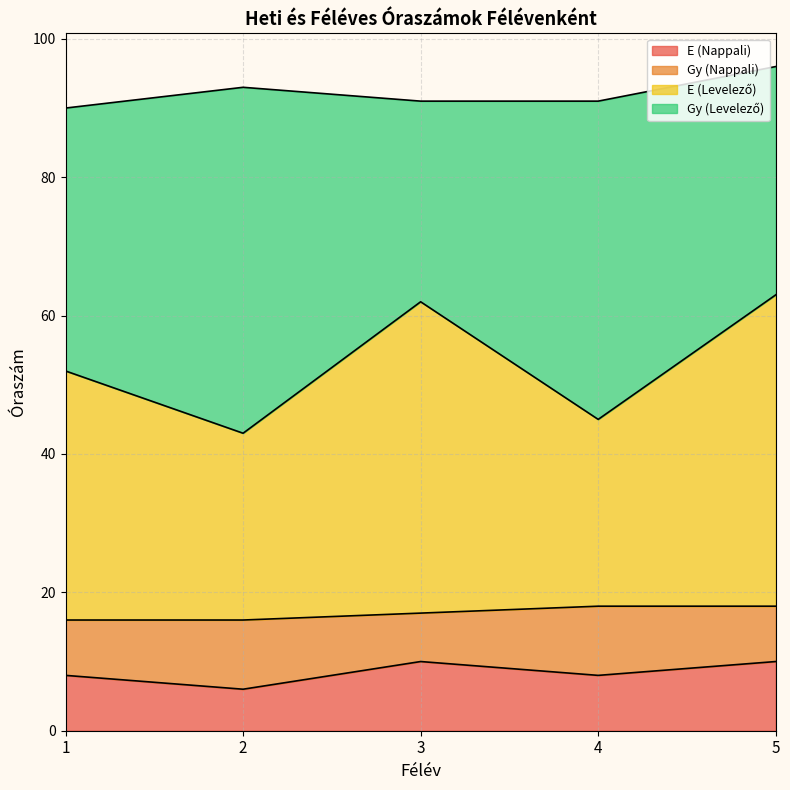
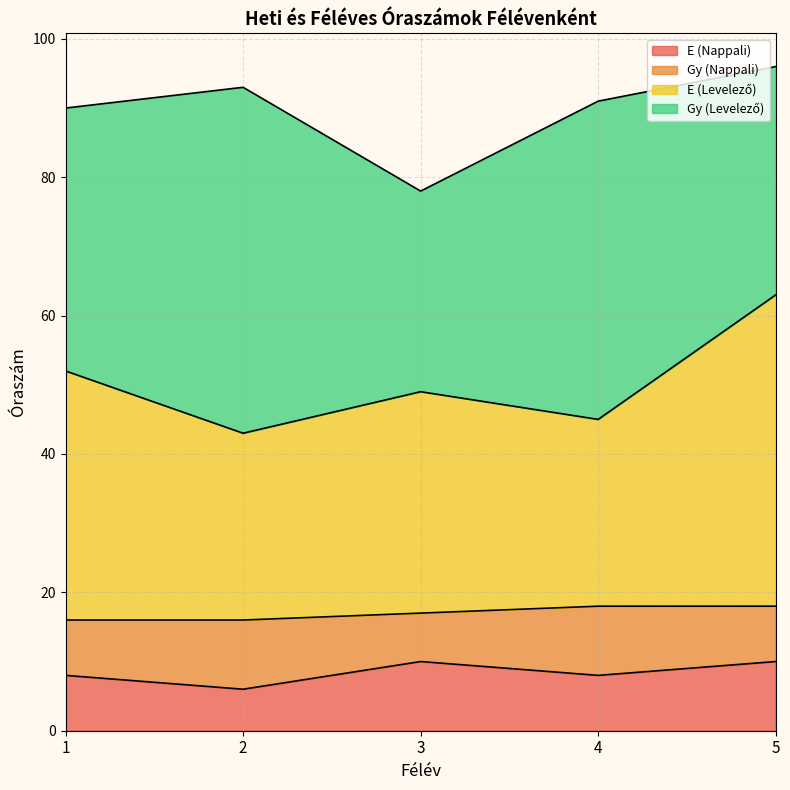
  {
    "E (Levelező)": {
      "1": 36,
      "2": 27,
-     "3": 45,
+     "3": 32,
      "4": 27,
      "5": 45
    },
    "Gy (Levelező)": {
      "1": 38,
      "2": 50,
      "3": 29,
      "4": 46,
      "5": 33
    }
  }
